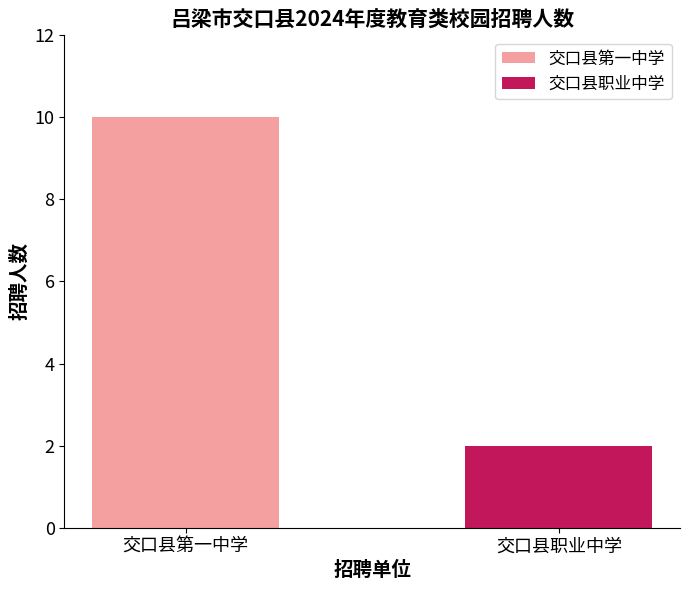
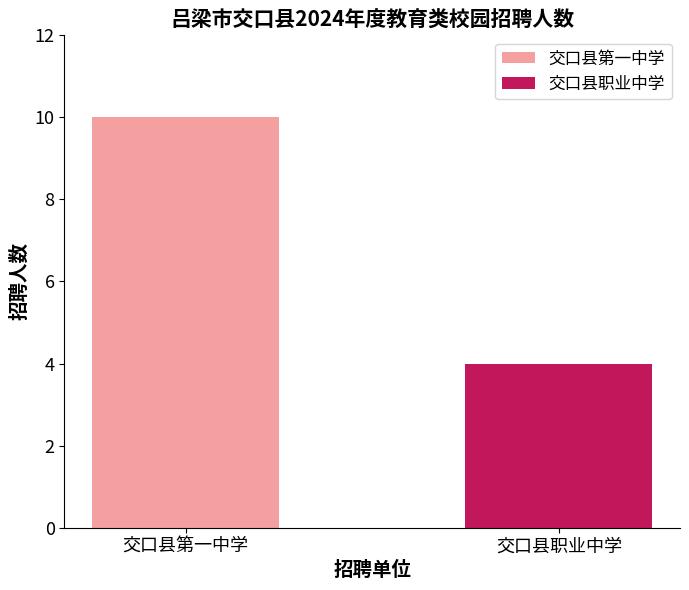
  {
    "交口县第一中学": 10,
-   "交口县职业中学": 2
+   "交口县职业中学": 4
  }
